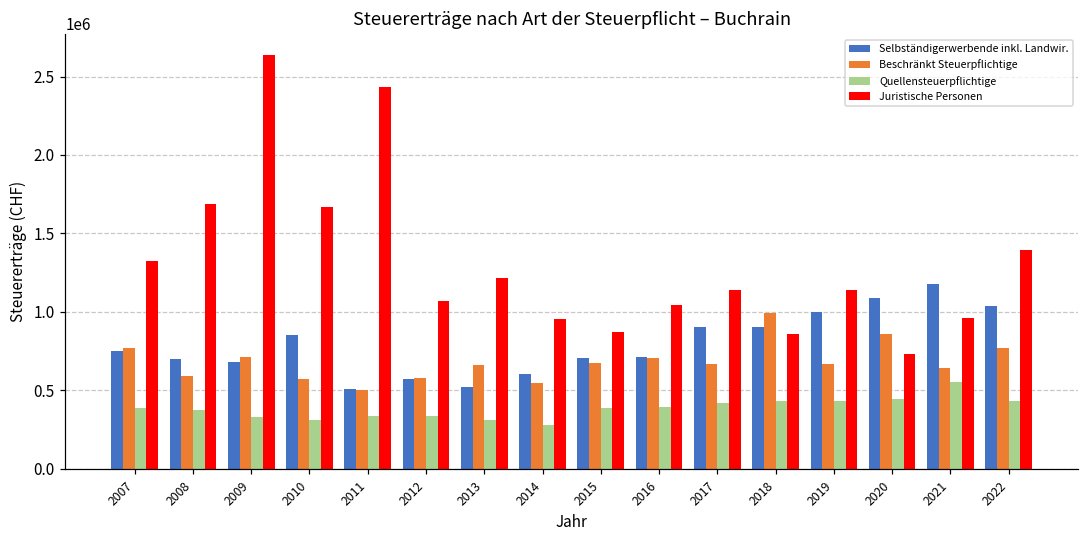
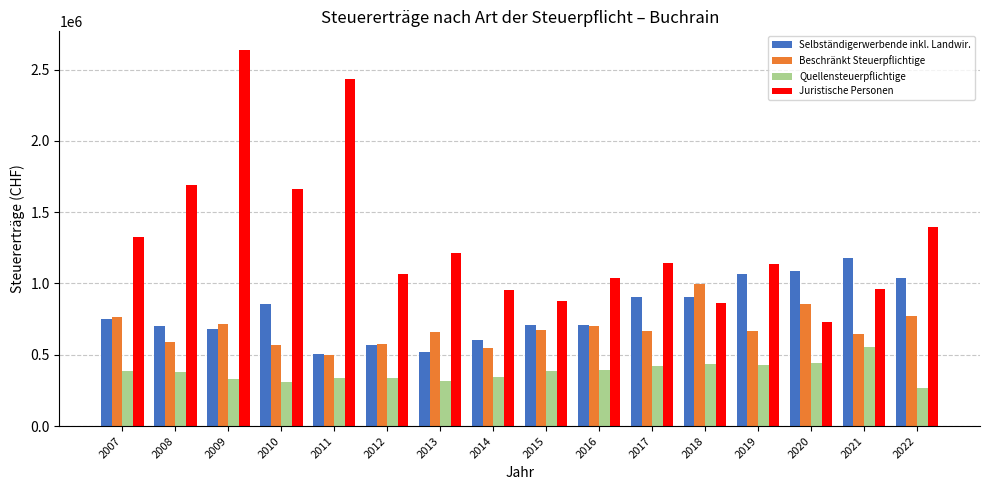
  {
    "Selbständigerwerbende inkl. Landwir.": {
      "2007": 750000,
      "2008": 700000,
      "2009": 680000,
      "2010": 850000,
      "2011": 500000,
      "2012": 570000,
      "2013": 520000,
      "2014": 610000,
      "2015": 710000,
      "2016": 710000,
      "2017": 900000,
      "2018": 910000,
-     "2019": 1000000,
+     "2019": 1070000,
      "2020": 1090000,
      "2021": 1180000,
      "2022": 1040000
    },
    "Beschränkt Steuerpflichtige": {
      "2007": 770000,
      "2008": 590000,
      "2009": 710000,
      "2010": 570000,
      "2011": 500000,
      "2012": 580000,
      "2013": 660000,
      "2014": 550000,
      "2015": 670000,
      "2016": 700000,
      "2017": 670000,
      "2018": 1000000,
      "2019": 660000,
      "2020": 860000,
      "2021": 640000,
      "2022": 770000
    },
    "Quellensteuerpflichtige": {
      "2007": 390000,
      "2008": 380000,
      "2009": 330000,
      "2010": 310000,
      "2011": 340000,
      "2012": 340000,
      "2013": 310000,
-     "2014": 280000,
+     "2014": 340000,
      "2015": 390000,
      "2016": 390000,
      "2017": 420000,
      "2018": 430000,
      "2019": 430000,
      "2020": 440000,
      "2021": 550000,
-     "2022": 430000
+     "2022": 270000
    },
    "Juristische Personen": {
      "2007": 1330000,
      "2008": 1690000,
      "2009": 2640000,
      "2010": 1670000,
      "2011": 2430000,
      "2012": 1070000,
      "2013": 1220000,
      "2014": 960000,
      "2015": 870000,
      "2016": 1040000,
      "2017": 1140000,
      "2018": 860000,
      "2019": 1140000,
      "2020": 730000,
      "2021": 960000,
      "2022": 1400000
    }
  }
